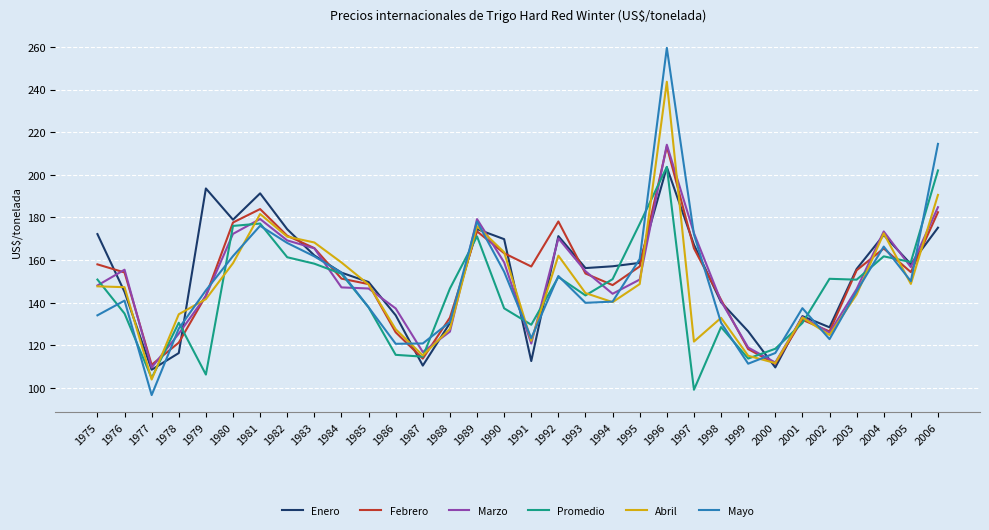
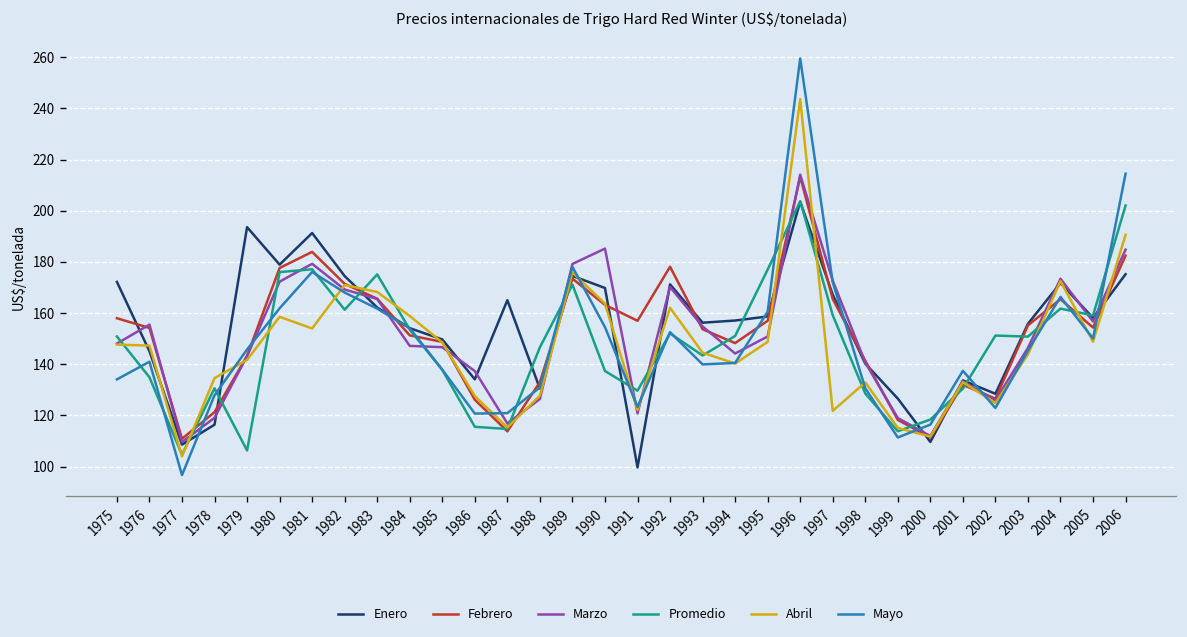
  {
    "Enero": {
      "1975": 172,
      "1976": 145,
      "1978": 116,
      "1979": 194,
      "1980": 179,
      "1981": 191,
      "1982": 174,
      "1986": 134,
-     "1987": 111,
+     "1987": 165,
      "1990": 170,
-     "1991": 113,
+     "1991": 100,
      "1993": 156,
      "1994": 157,
      "1995": 159,
      "1997": 167,
      "1999": 127,
      "2000": 110,
      "2002": 128,
      "2006": 175
    },
    "Febrero": {
      "1975": 158,
      "1976": 154,
      "1977": 111,
      "1978": 121,
      "1980": 178,
      "1981": 184,
      "1984": 151,
      "1986": 126,
      "1988": 133,
      "1991": 157,
      "1992": 178,
      "1994": 148,
      "1995": 157,
      "1997": 166,
      "2005": 154,
      "2006": 182
    },
    "Marzo": {
      "1976": 156,
-     "1978": 126,
+     "1978": 119,
      "1980": 172,
      "1981": 179,
      "1984": 147,
      "1985": 147,
      "1986": 137,
      "1987": 117,
      "1988": 126,
-     "1990": 159,
+     "1990": 185,
      "1991": 121,
      "1994": 144,
      "1995": 151,
      "2005": 157,
      "2006": 185
    },
    "Promedio": {
      "1975": 151,
      "1976": 135,
      "1978": 131,
      "1979": 106,
      "1980": 176,
      "1982": 161,
-     "1983": 158,
+     "1983": 175,
      "1986": 116,
      "1988": 147,
      "1989": 171,
      "1990": 137,
      "1991": 130,
      "1994": 151,
      "1995": 177,
-     "1997": 99,
+     "1997": 159,
      "1998": 129,
      "1999": 114,
      "2000": 118,
      "2001": 131,
      "2002": 151,
      "2003": 151,
      "2004": 162,
      "2006": 202
    },
    "Abril": {
      "1976": 147,
      "1978": 135,
      "1979": 142,
      "1980": 159,
-     "1981": 182,
+     "1981": 154,
      "1983": 168,
      "1984": 159,
      "1986": 128,
      "1988": 128,
      "1989": 176,
      "1992": 162,
      "1995": 149,
      "1996": 244,
      "1997": 122,
      "1998": 133,
      "1999": 115,
      "2003": 144,
      "2005": 149,
      "2006": 191
    },
    "Mayo": {
      "1975": 134,
      "1976": 141,
      "1977": 97,
      "1978": 128,
      "1979": 146,
      "1980": 162,
      "1986": 121,
      "1987": 121,
      "1990": 155,
      "1993": 140,
      "1995": 161,
      "1996": 260,
      "1998": 131,
      "1999": 111,
      "2000": 116,
      "2001": 137,
      "2002": 123,
      "2005": 150,
      "2006": 215
    }
  }
